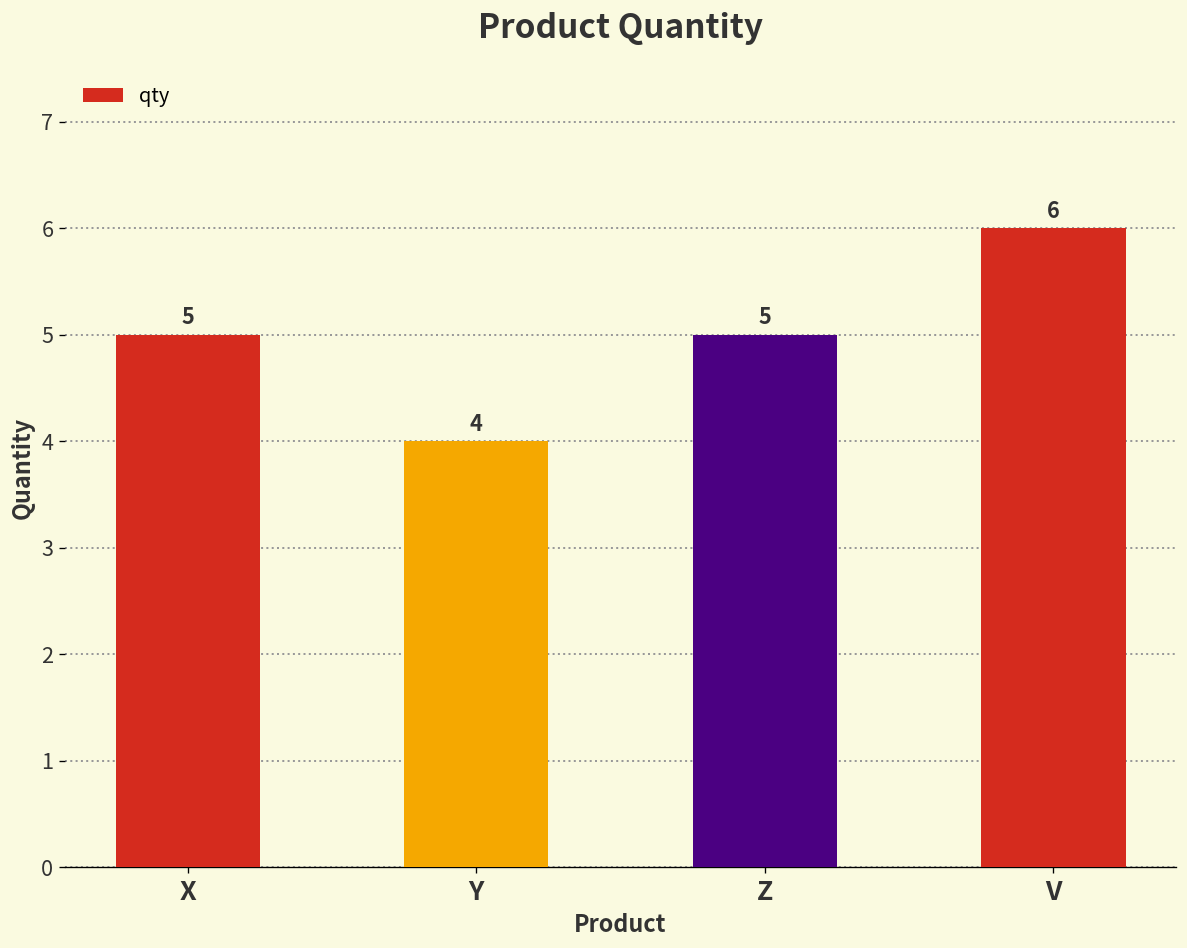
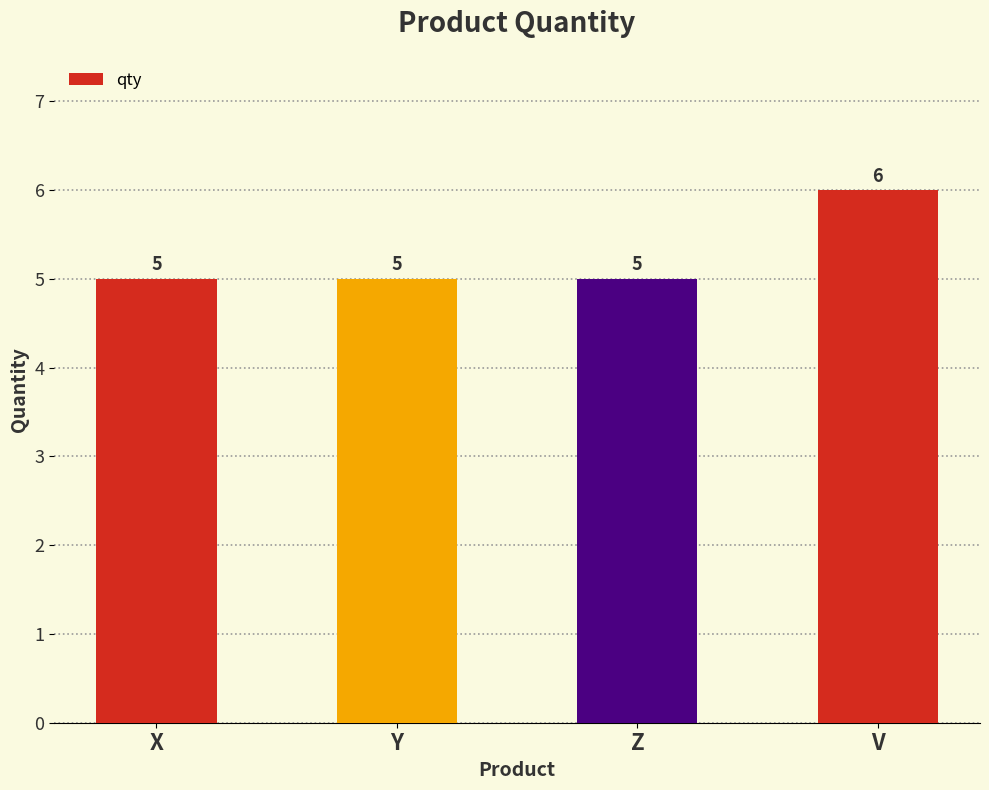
  {
    "X": 5,
-   "Y": 4,
+   "Y": 5,
    "Z": 5,
    "V": 6
  }
